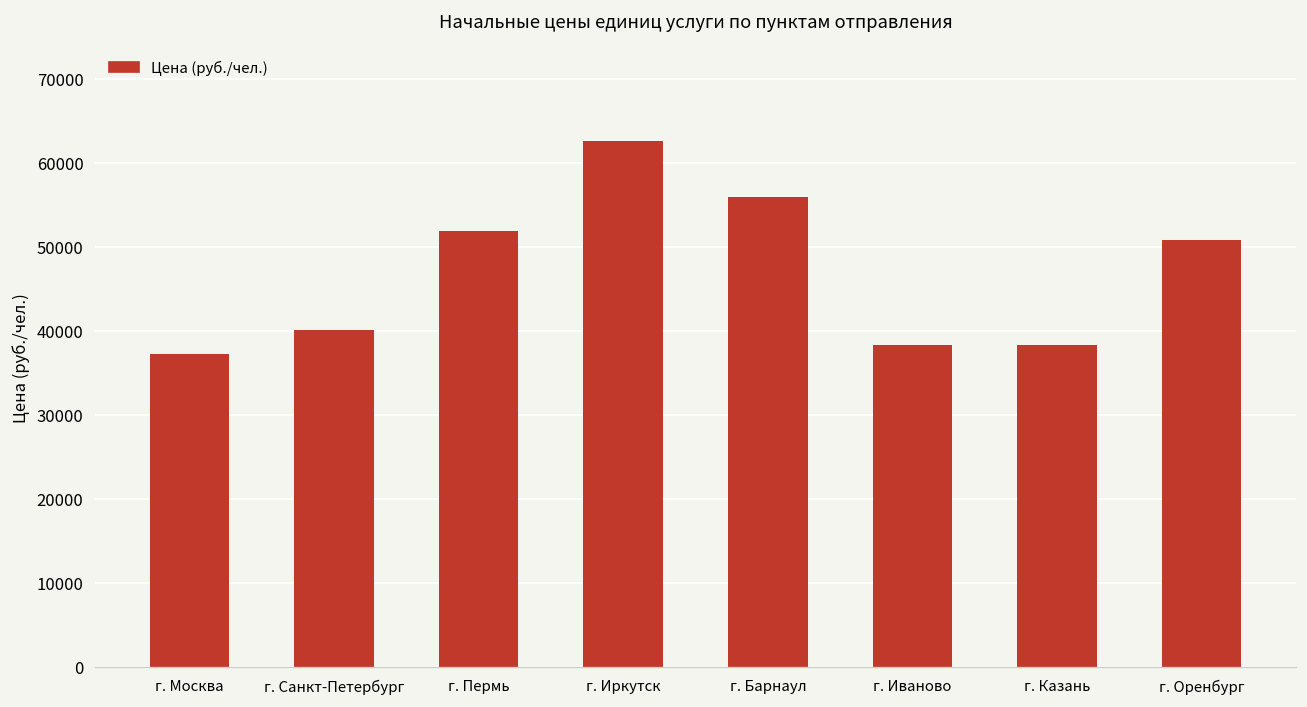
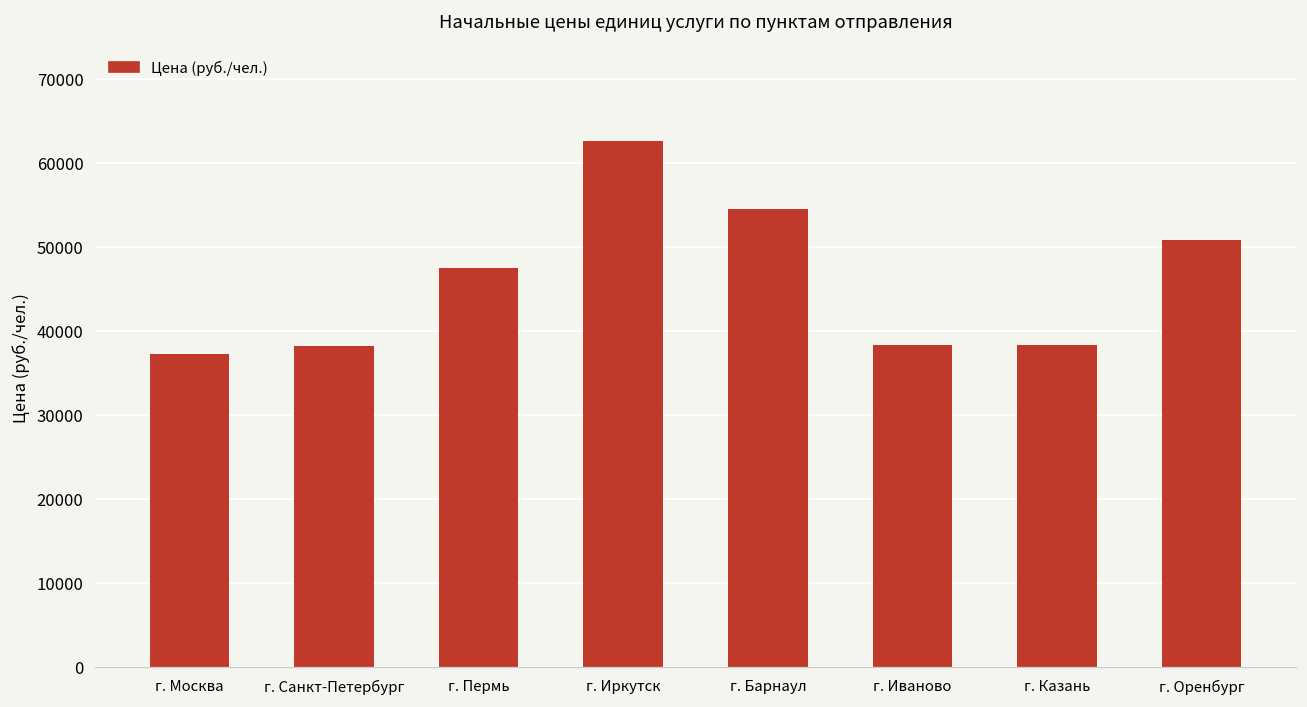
  {
    "г. Москва": 37000,
-   "г. Санкт-Петербург": 40000,
-   "г. Пермь": 52000,
+   "г. Санкт-Петербург": 38000,
+   "г. Пермь": 48000,
    "г. Иркутск": 63000,
-   "г. Барнаул": 56000,
+   "г. Барнаул": 54000,
    "г. Иваново": 38000,
    "г. Казань": 38000,
    "г. Оренбург": 51000
  }
